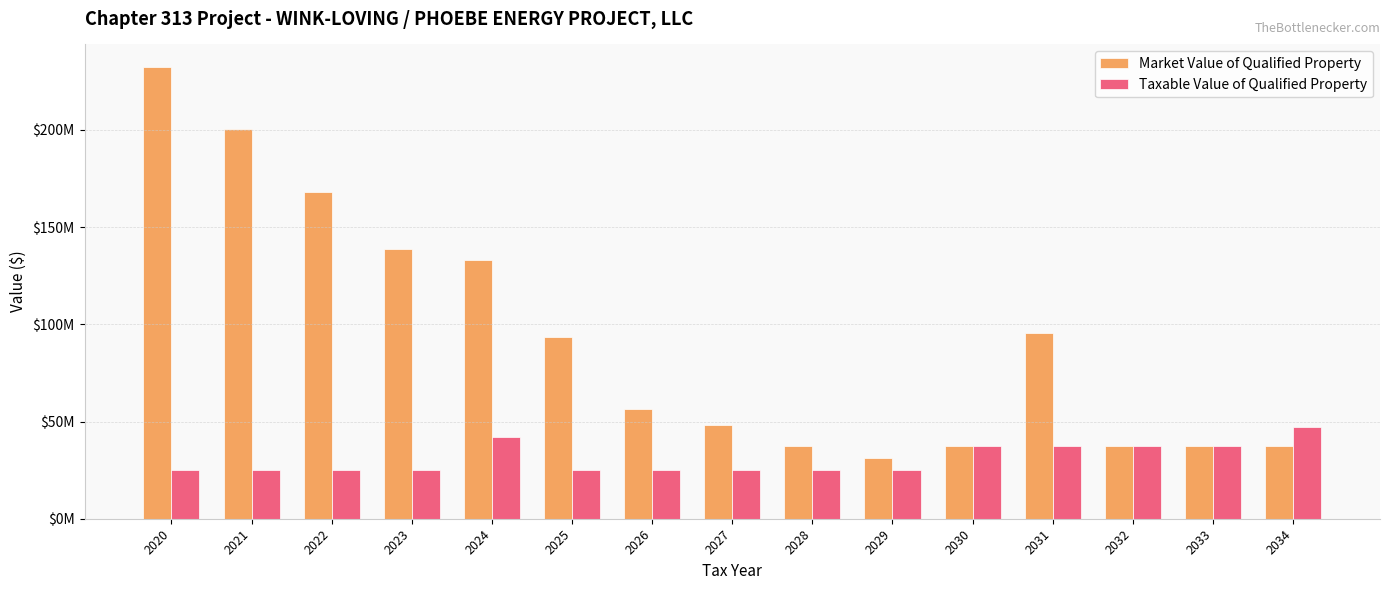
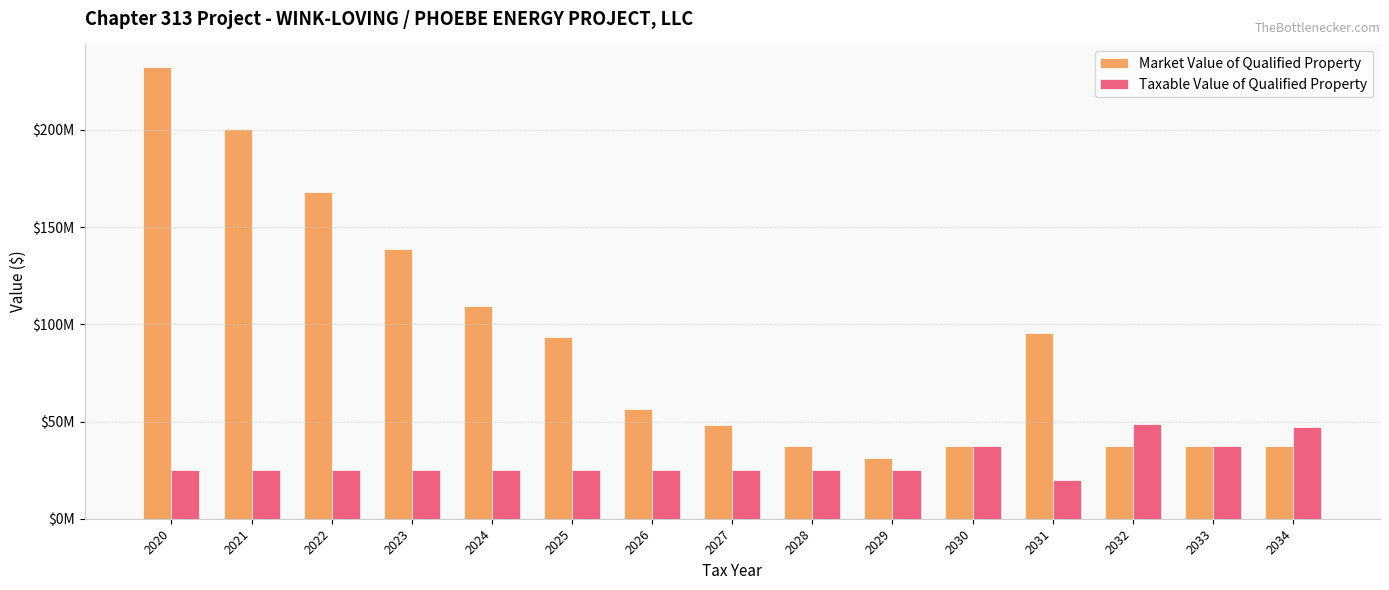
  {
    "Market Value of Qualified Property": {
      "2020": "$232000000",
      "2021": "$200000000",
      "2022": "$168000000",
      "2023": "$139000000",
-     "2024": "$133000000",
+     "2024": "$110000000",
      "2025": "$93000000",
      "2026": "$56000000",
      "2027": "$48000000",
      "2028": "$37000000",
      "2029": "$31000000",
      "2030": "$37000000",
      "2031": "$96000000",
      "2032": "$37000000",
      "2033": "$37000000",
      "2034": "$37000000"
    },
    "Taxable Value of Qualified Property": {
      "2020": "$25000000",
      "2021": "$25000000",
      "2022": "$25000000",
      "2023": "$25000000",
-     "2024": "$42000000",
+     "2024": "$25000000",
      "2025": "$25000000",
      "2026": "$25000000",
      "2027": "$25000000",
      "2028": "$25000000",
      "2029": "$25000000",
      "2030": "$37000000",
-     "2031": "$37000000",
-     "2032": "$37000000",
+     "2031": "$20000000",
+     "2032": "$49000000",
      "2033": "$37000000",
      "2034": "$47000000"
    }
  }
